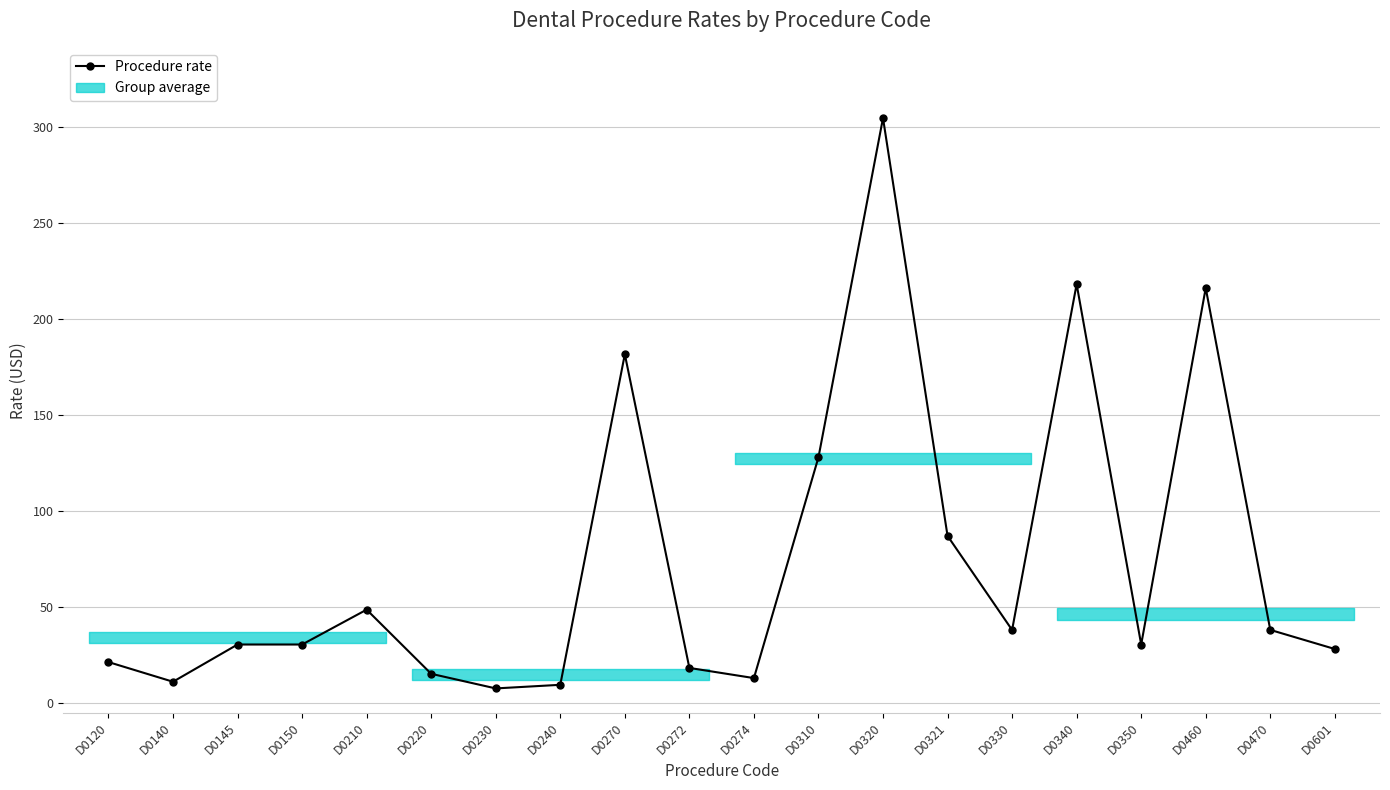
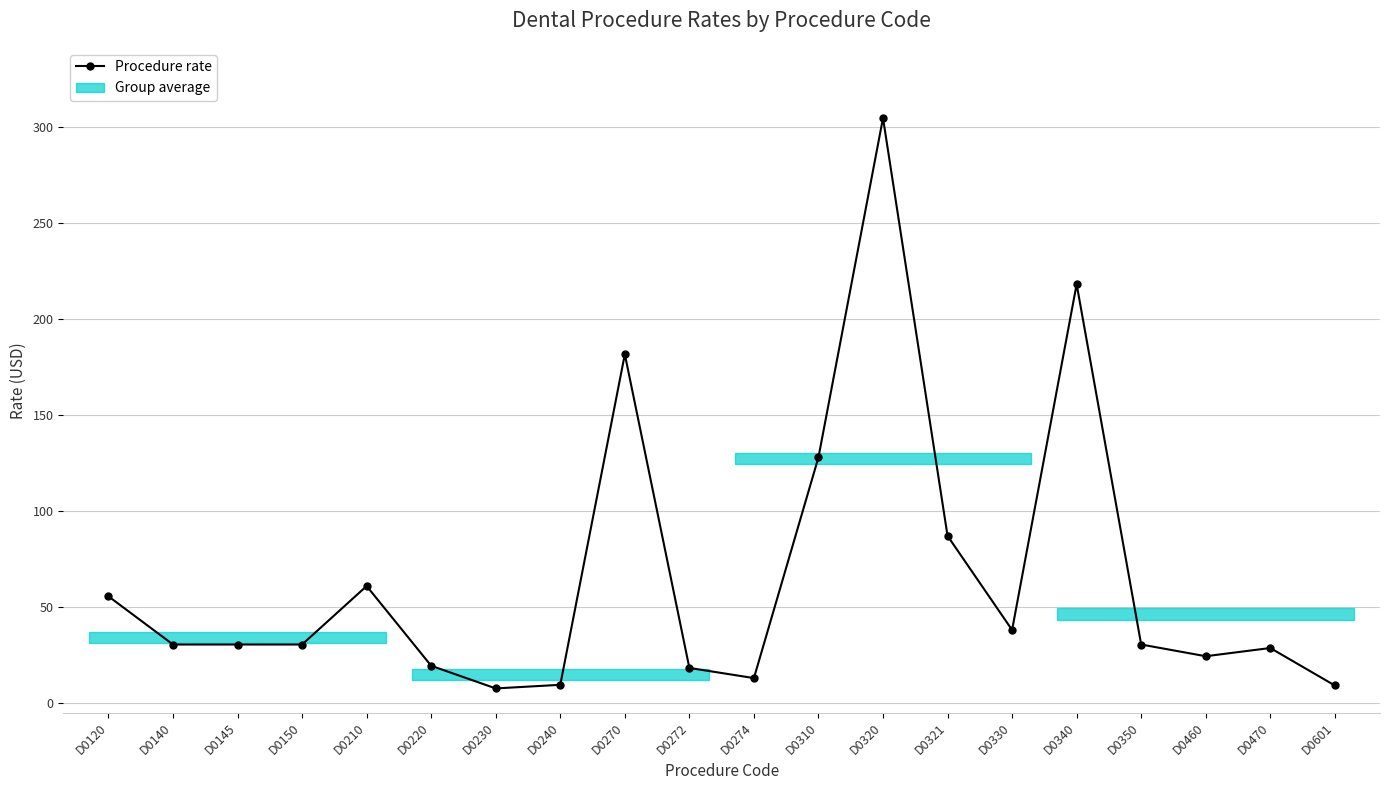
  {
-   "D0120": 21,
-   "D0140": 11,
+   "D0120": 56,
+   "D0140": 31,
    "D0145": 31,
    "D0150": 31,
-   "D0210": 49,
-   "D0220": 15,
+   "D0210": 61,
+   "D0220": 19,
    "D0230": 8,
    "D0240": 10,
    "D0270": 182,
    "D0272": 18,
    "D0274": 13,
    "D0310": 128,
    "D0320": 305,
    "D0321": 87,
    "D0330": 38,
    "D0340": 218,
    "D0350": 31,
-   "D0460": 216,
-   "D0470": 38,
-   "D0601": 28
+   "D0460": 24,
+   "D0470": 29,
+   "D0601": 9
  }
